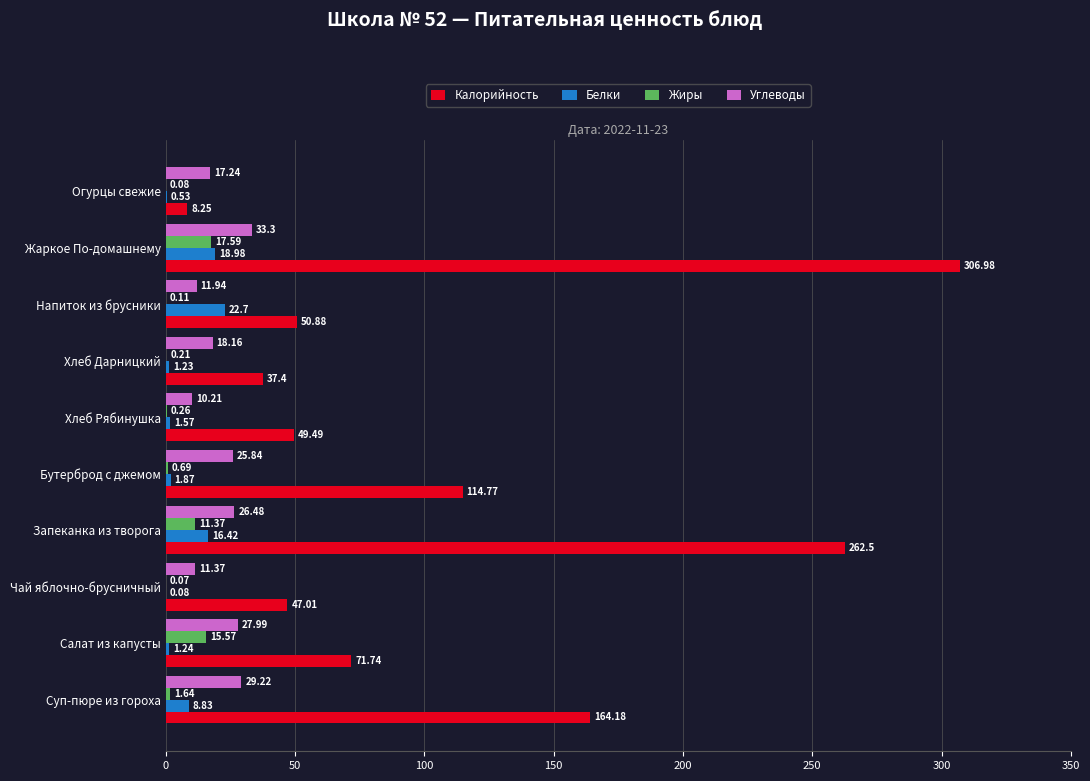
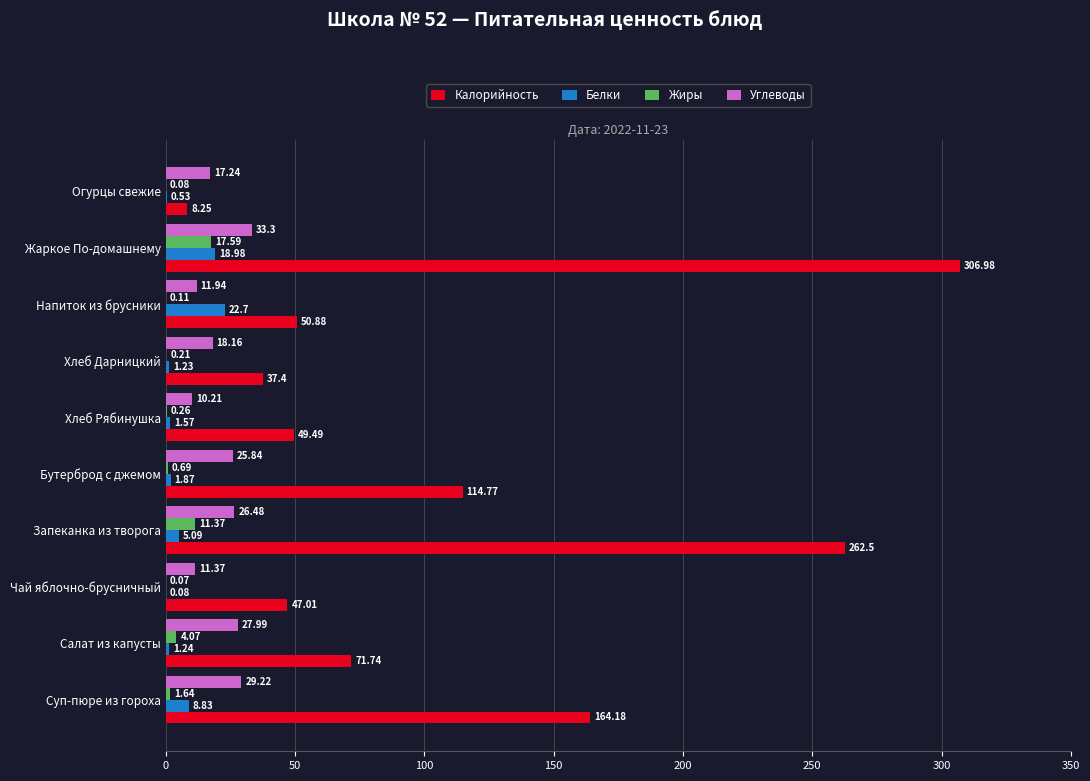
  {
    "Калорийность": {
      "Огурцы свежие": 8.25,
      "Жаркое По-домашнему": 306.98,
      "Напиток из брусники": 50.88,
      "Хлеб Дарницкий": 37.4,
      "Хлеб Рябинушка": 49.49,
      "Бутерброд с джемом": 114.77,
      "Запеканка из творога": 262.5,
      "Чай яблочно-брусничный": 47.01,
      "Салат из капусты": 71.74,
      "Суп-пюре из гороха": 164.18
    },
    "Белки": {
      "Огурцы свежие": 0.53,
      "Жаркое По-домашнему": 18.98,
      "Напиток из брусники": 22.7,
      "Хлеб Дарницкий": 1.23,
      "Хлеб Рябинушка": 1.57,
      "Бутерброд с джемом": 1.87,
-     "Запеканка из творога": 16.42,
+     "Запеканка из творога": 5.09,
      "Чай яблочно-брусничный": 0.08,
      "Салат из капусты": 1.24,
      "Суп-пюре из гороха": 8.83
    },
    "Жиры": {
      "Огурцы свежие": 0.08,
      "Жаркое По-домашнему": 17.59,
      "Напиток из брусники": 0.11,
      "Хлеб Дарницкий": 0.21,
      "Хлеб Рябинушка": 0.26,
      "Бутерброд с джемом": 0.69,
      "Запеканка из творога": 11.37,
      "Чай яблочно-брусничный": 0.07,
-     "Салат из капусты": 15.57,
+     "Салат из капусты": 4.07,
      "Суп-пюре из гороха": 1.64
    },
    "Углеводы": {
      "Огурцы свежие": 17.24,
      "Жаркое По-домашнему": 33.3,
      "Напиток из брусники": 11.94,
      "Хлеб Дарницкий": 18.16,
      "Хлеб Рябинушка": 10.21,
      "Бутерброд с джемом": 25.84,
      "Запеканка из творога": 26.48,
      "Чай яблочно-брусничный": 11.37,
      "Салат из капусты": 27.99,
      "Суп-пюре из гороха": 29.22
    }
  }
